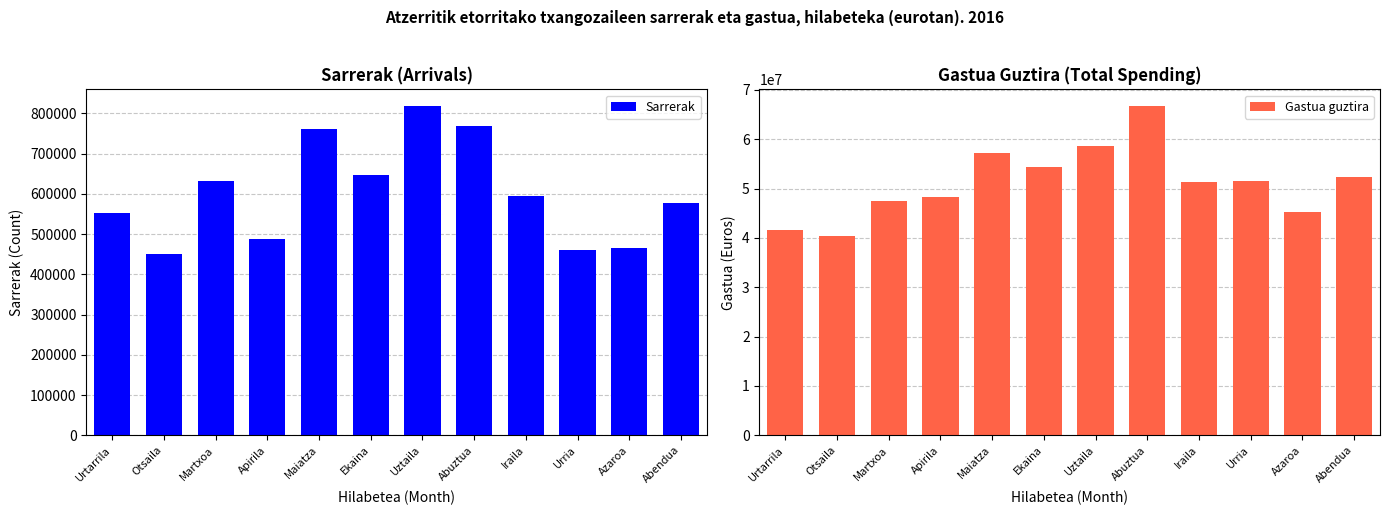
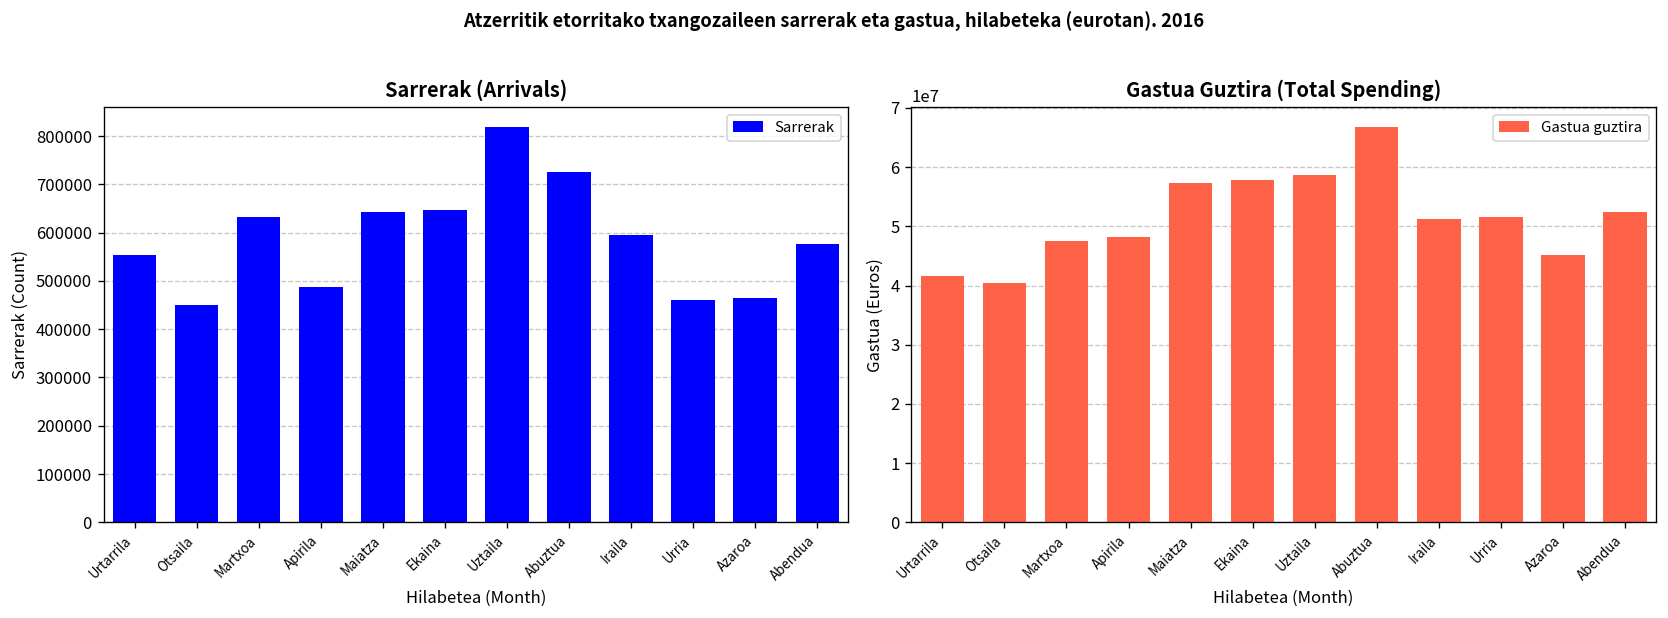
  {
    "Sarrerak (Arrivals)": {
      "Urtarrila": 550000,
      "Otsaila": 450000,
      "Martxoa": 630000,
      "Apirila": 490000,
-     "Maiatza": 760000,
+     "Maiatza": 640000,
      "Ekaina": 650000,
      "Uztaila": 820000,
-     "Abuztua": 770000,
+     "Abuztua": 730000,
      "Iraila": 600000,
      "Urria": 460000,
      "Azaroa": 460000,
      "Abendua": 580000
    },
    "Gastua Guztira (Total Spending)": {
      "Urtarrila": 42000000,
      "Otsaila": 40000000,
      "Martxoa": 48000000,
      "Apirila": 48000000,
      "Maiatza": 57000000,
-     "Ekaina": 54000000,
+     "Ekaina": 58000000,
      "Uztaila": 59000000,
      "Abuztua": 67000000,
      "Iraila": 51000000,
      "Urria": 52000000,
      "Azaroa": 45000000,
      "Abendua": 52000000
    }
  }
